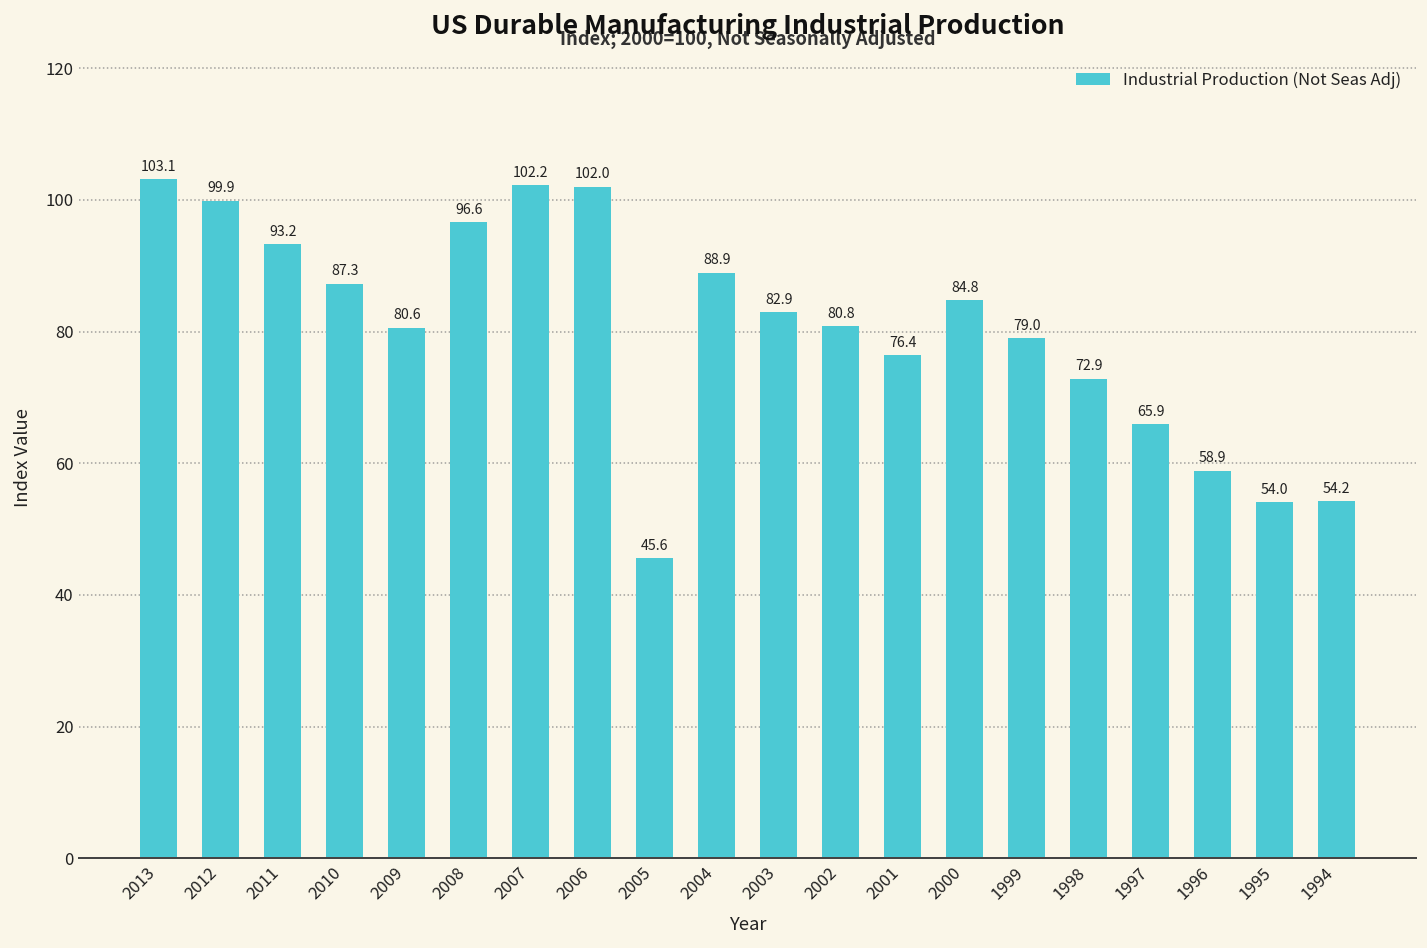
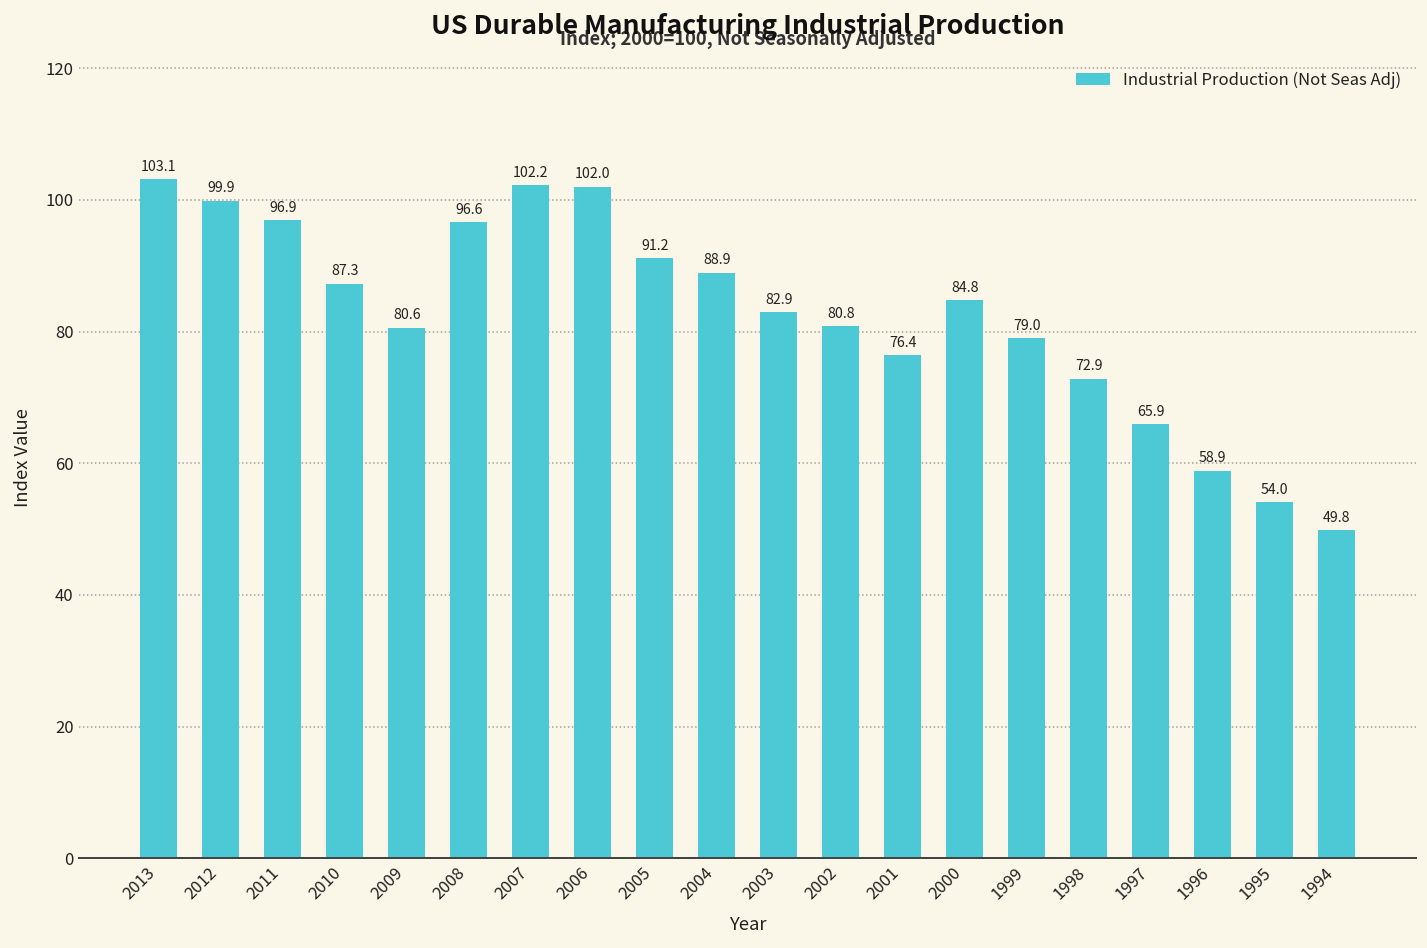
  {
    "2013": 103.1,
    "2012": 99.9,
-   "2011": 93.2,
+   "2011": 96.9,
    "2010": 87.3,
    "2009": 80.6,
    "2008": 96.6,
    "2007": 102.2,
    "2006": 102.0,
-   "2005": 45.6,
+   "2005": 91.2,
    "2004": 88.9,
    "2003": 82.9,
    "2002": 80.8,
    "2001": 76.4,
    "2000": 84.8,
    "1999": 79.0,
    "1998": 72.9,
    "1997": 65.9,
    "1996": 58.9,
    "1995": 54.0,
-   "1994": 54.2
+   "1994": 49.8
  }
